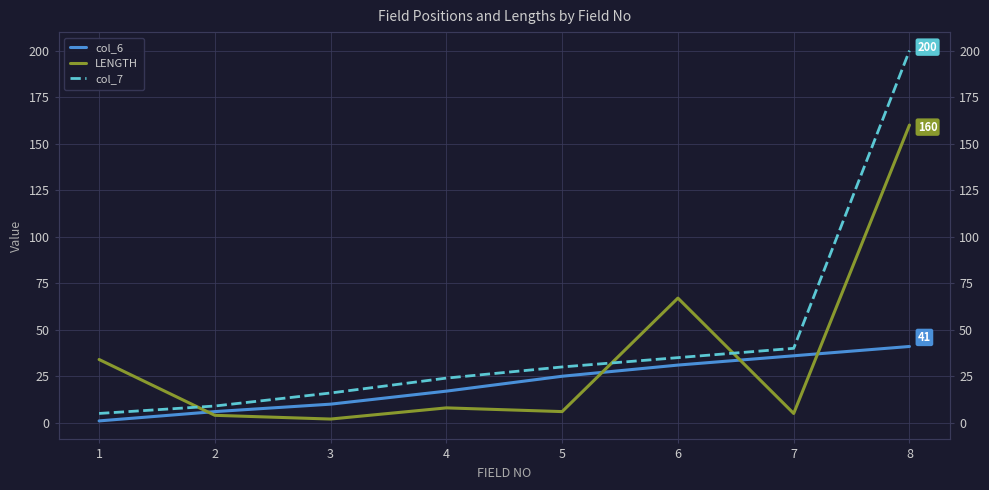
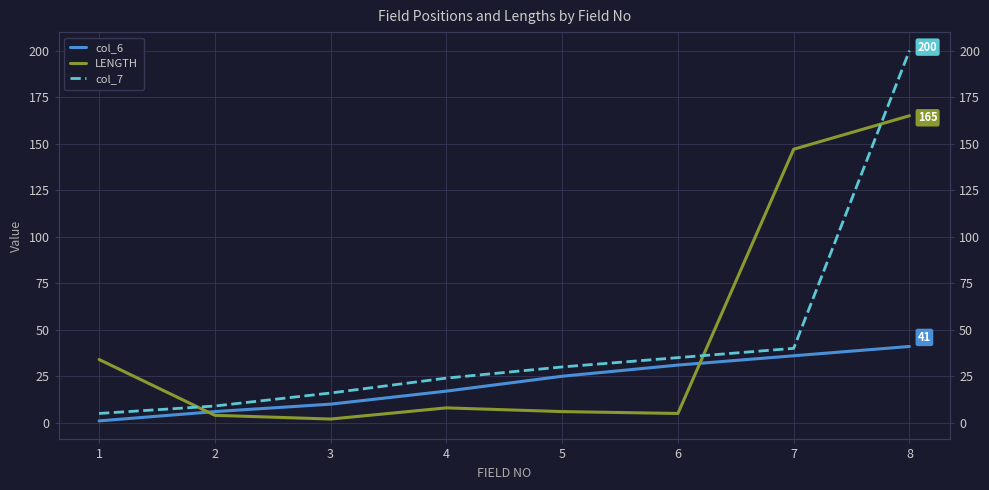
  {
    "LENGTH": {
-     "6": 67,
-     "7": 5,
-     "8": 160
+     "6": 5,
+     "7": 147,
+     "8": 165
    }
  }
